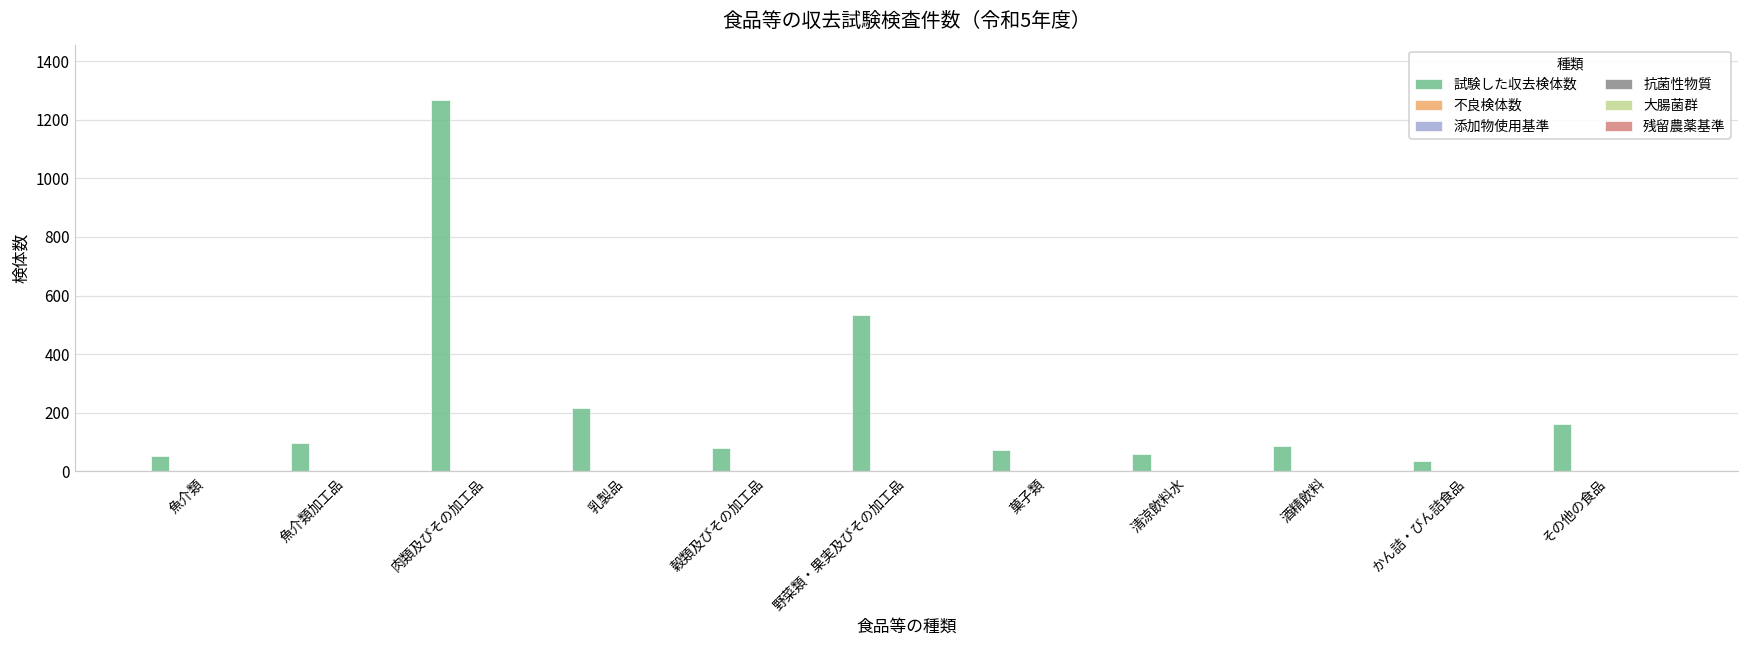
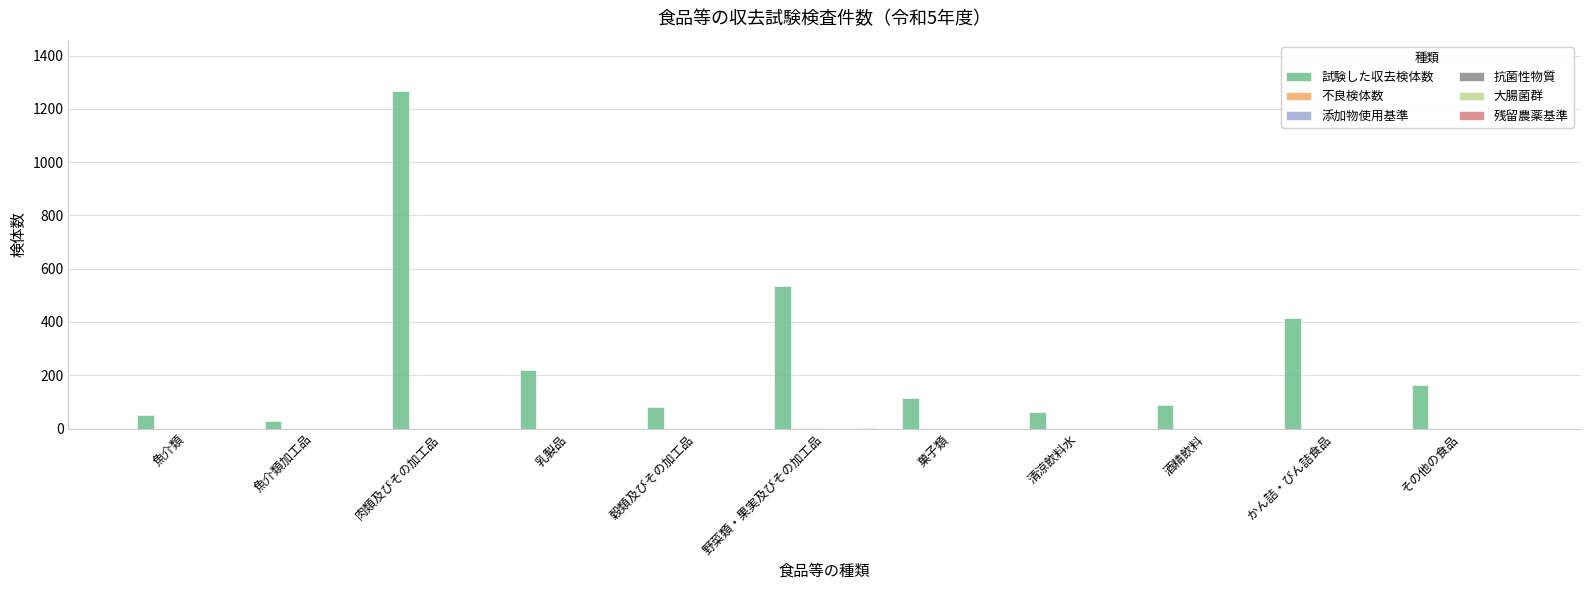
  {
    "試験した収去検体数": {
      "魚介類": 50,
-     "魚介類加工品": 100,
+     "魚介類加工品": 30,
      "肉類及びその加工品": 1270,
      "乳製品": 220,
      "穀類及びその加工品": 80,
      "野菜類・果実及びその加工品": 540,
-     "菓子類": 70,
+     "菓子類": 120,
      "清涼飲料水": 60,
      "酒精飲料": 90,
-     "かん詰・びん詰食品": 30,
+     "かん詰・びん詰食品": 410,
      "その他の食品": 160
    },
    "添加物使用基準": {
      "魚介類": 0,
      "魚介類加工品": 0,
      "肉類及びその加工品": 0,
      "乳製品": 0,
      "穀類及びその加工品": 0,
      "菓子類": 0,
      "清涼飲料水": 0,
      "酒精飲料": 0,
      "かん詰・びん詰食品": 0,
      "その他の食品": 0
    },
    "抗菌性物質": {
      "魚介類": 0,
      "魚介類加工品": 0,
      "肉類及びその加工品": 0,
      "乳製品": 0,
      "穀類及びその加工品": 0,
      "野菜類・果実及びその加工品": 0,
      "菓子類": 0,
      "清涼飲料水": 0,
      "酒精飲料": 0,
      "かん詰・びん詰食品": 0,
      "その他の食品": 0
    },
    "大腸菌群": {
      "魚介類": 0,
      "魚介類加工品": 0,
      "肉類及びその加工品": 0,
      "乳製品": 0,
      "穀類及びその加工品": 0,
      "野菜類・果実及びその加工品": 0,
      "菓子類": 0,
      "清涼飲料水": 0,
      "酒精飲料": 0,
      "かん詰・びん詰食品": 0,
      "その他の食品": 0
    }
  }
